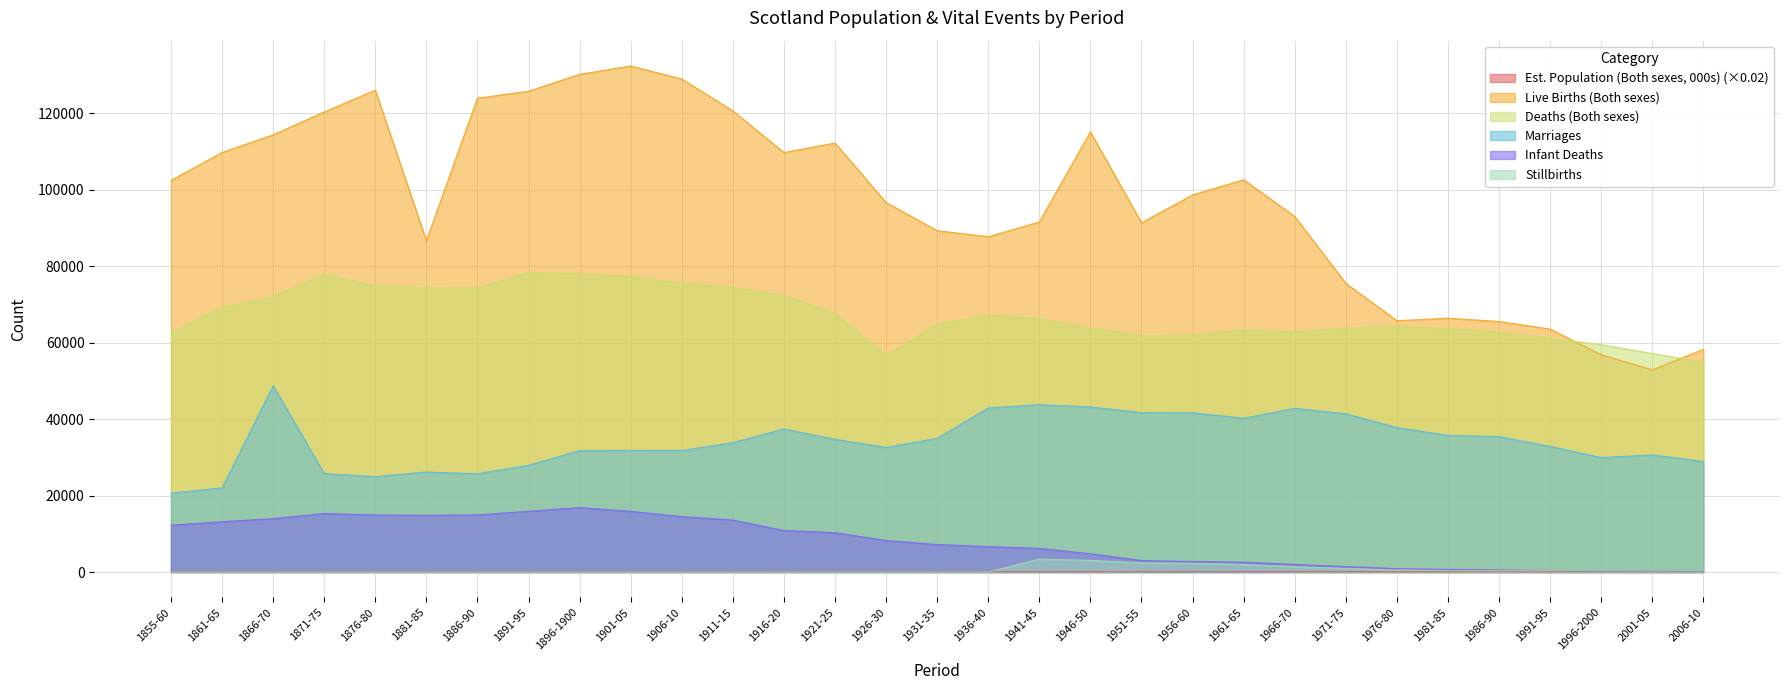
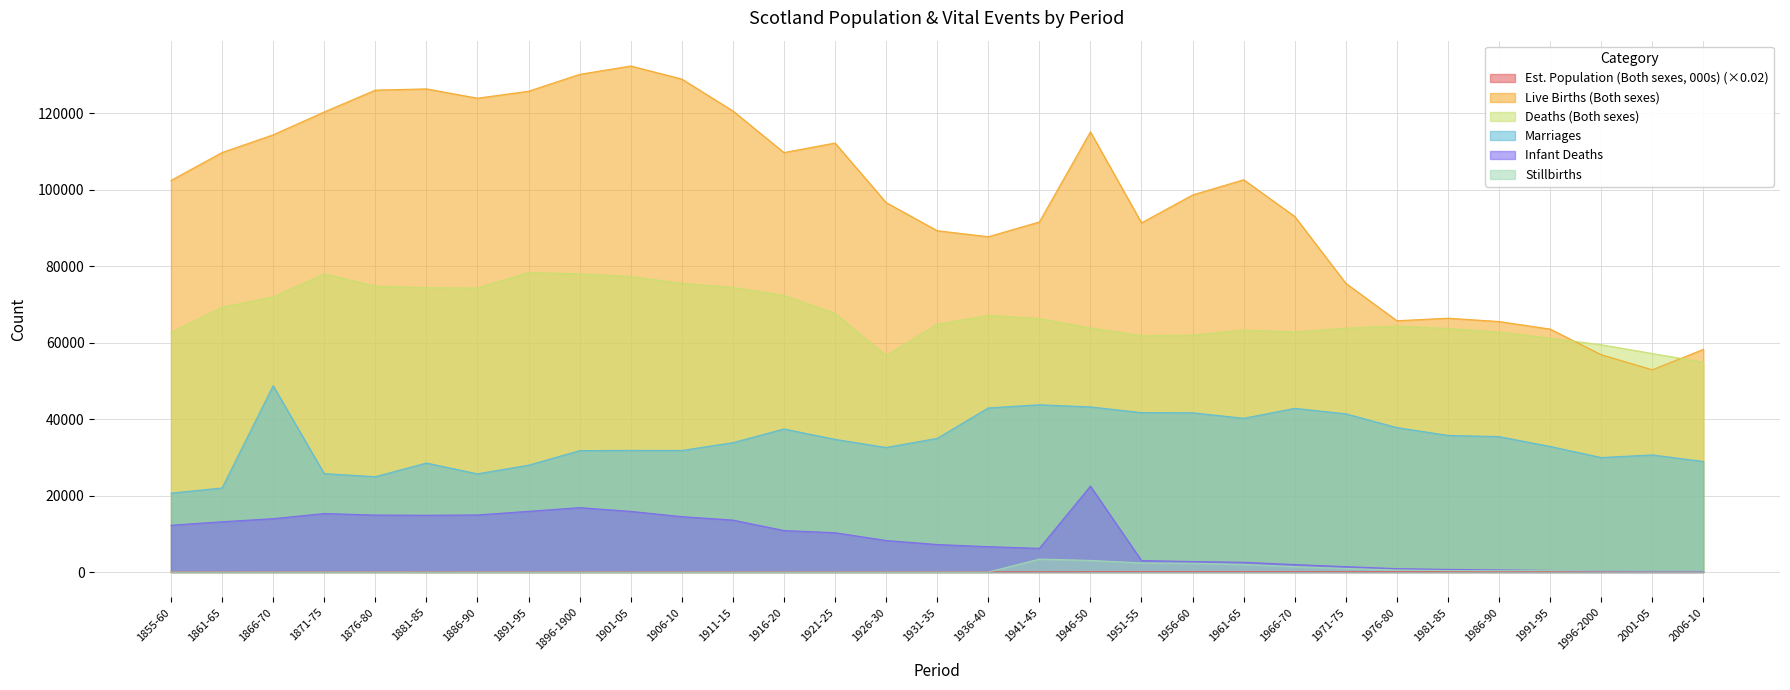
  {
    "Est. Population (Both sexes, 000s) (×0.02)": {
      "1941-45": 0,
      "1946-50": 0,
      "1951-55": 0,
      "1956-60": 0,
      "1961-65": 0,
      "1966-70": 0,
      "1971-75": 0
    },
    "Live Births (Both sexes)": {
      "1855-60": 102000,
      "1861-65": 110000,
      "1866-70": 114000,
      "1871-75": 120000,
      "1876-80": 126000,
-     "1881-85": 87000,
+     "1881-85": 126000,
      "1886-90": 124000,
      "1891-95": 126000,
      "1896-1900": 130000,
      "1901-05": 132000,
      "1906-10": 129000,
      "1911-15": 121000,
      "1916-20": 110000,
      "1921-25": 112000,
      "1926-30": 97000,
      "1931-35": 89000,
      "1936-40": 88000,
      "1941-45": 92000,
      "1946-50": 115000,
      "1951-55": 91000,
      "1956-60": 99000,
      "1961-65": 103000,
      "1966-70": 93000,
      "1971-75": 76000,
      "1976-80": 66000,
      "1981-85": 66000,
      "1986-90": 66000,
      "1991-95": 64000,
      "1996-2000": 57000,
      "2001-05": 53000,
      "2006-10": 58000
    },
    "Deaths (Both sexes)": {
      "1855-60": 63000,
      "1861-65": 69000,
      "1866-70": 72000,
      "1871-75": 78000,
      "1876-80": 75000,
      "1881-85": 74000,
      "1886-90": 74000,
      "1891-95": 78000,
      "1896-1900": 78000,
      "1901-05": 77000,
      "1906-10": 76000,
      "1911-15": 74000,
      "1916-20": 72000,
      "1921-25": 68000,
      "1926-30": 57000,
      "1931-35": 65000,
      "1936-40": 67000,
      "1941-45": 66000,
      "1946-50": 64000,
      "1951-55": 62000,
      "1956-60": 62000,
      "1961-65": 63000,
      "1966-70": 63000,
      "1971-75": 64000,
      "1976-80": 64000,
      "1981-85": 64000,
      "1986-90": 63000,
      "1991-95": 61000,
      "1996-2000": 59000,
      "2001-05": 57000,
      "2006-10": 55000
    },
    "Marriages": {
      "1855-60": 21000,
      "1861-65": 22000,
      "1866-70": 49000,
      "1871-75": 26000,
      "1876-80": 25000,
-     "1881-85": 26000,
+     "1881-85": 29000,
      "1886-90": 26000,
      "1891-95": 28000,
      "1896-1900": 32000,
      "1901-05": 32000,
      "1906-10": 32000,
      "1911-15": 34000,
      "1916-20": 37000,
      "1921-25": 35000,
      "1926-30": 33000,
      "1931-35": 35000,
      "1936-40": 43000,
      "1941-45": 44000,
      "1946-50": 43000,
      "1951-55": 42000,
      "1956-60": 42000,
      "1961-65": 40000,
      "1966-70": 43000,
      "1971-75": 41000,
      "1976-80": 38000,
      "1981-85": 36000,
      "1986-90": 35000,
      "1991-95": 33000,
      "1996-2000": 30000,
      "2001-05": 31000,
      "2006-10": 29000
    },
    "Infant Deaths": {
      "1855-60": 12000,
      "1861-65": 13000,
      "1866-70": 14000,
      "1871-75": 15000,
      "1876-80": 15000,
      "1881-85": 15000,
      "1886-90": 15000,
      "1891-95": 16000,
      "1896-1900": 17000,
      "1901-05": 16000,
      "1906-10": 15000,
      "1911-15": 14000,
      "1916-20": 11000,
      "1921-25": 10000,
      "1926-30": 8000,
      "1931-35": 7000,
      "1936-40": 7000,
      "1941-45": 6000,
-     "1946-50": 5000
+     "1946-50": 22000
    },
    "Stillbirths": {
      "1941-45": 3000,
      "1946-50": 3000
    }
  }
